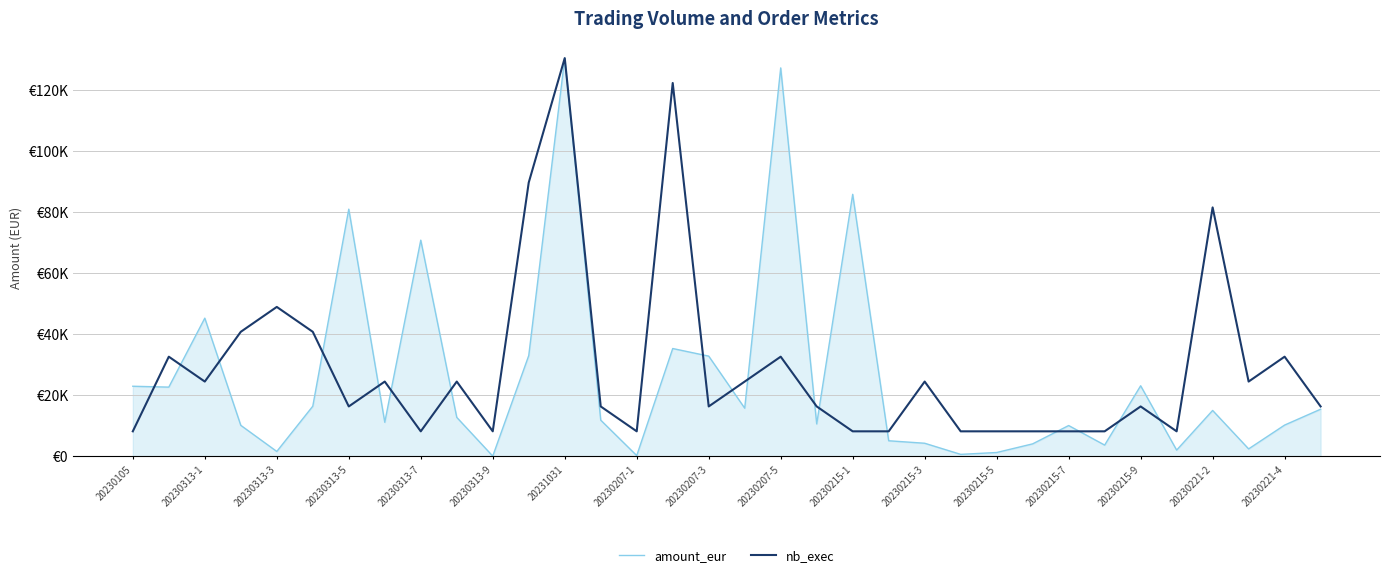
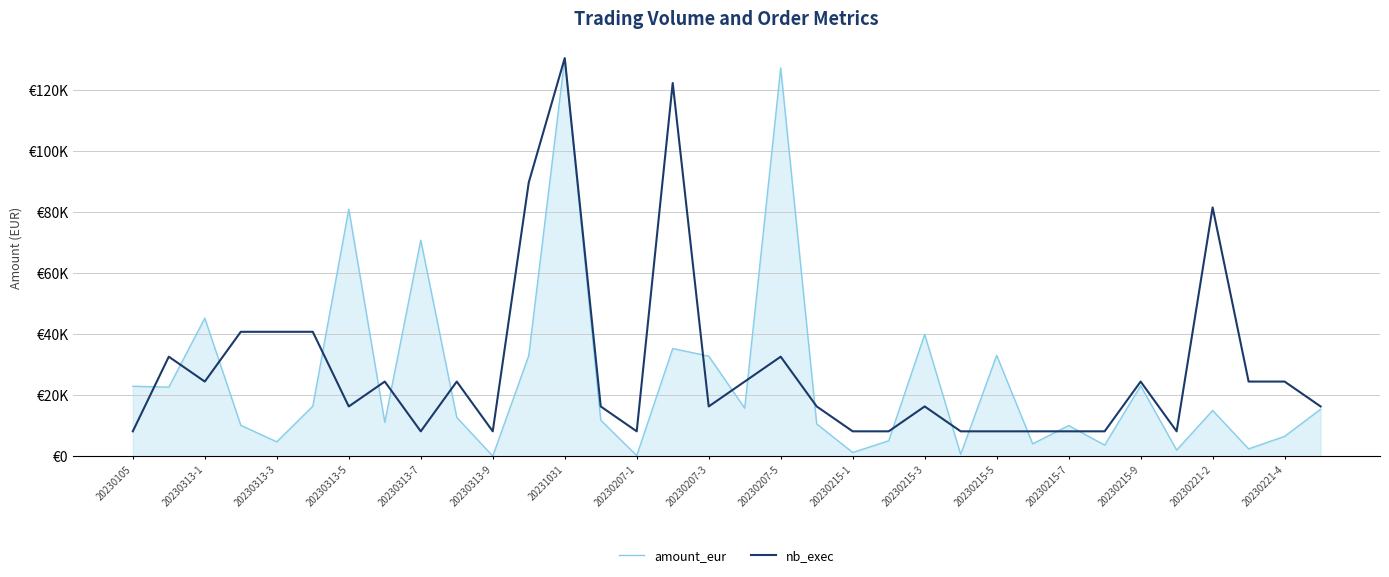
  {
    "amount_eur": {
      "20230105": "€23000",
      "20230313-1": "€45000",
-     "20230313-3": "€2000",
+     "20230313-3": "€5000",
      "20230313-5": "€81000",
      "20230313-7": "€71000",
      "20230313-9": "€0",
      "20230207-1": "€0",
      "20230207-3": "€33000",
      "20230207-5": "€127000",
-     "20230215-1": "€86000",
-     "20230215-3": "€4000",
-     "20230215-5": "€1000",
+     "20230215-1": "€1000",
+     "20230215-3": "€40000",
+     "20230215-5": "€33000",
      "20230215-7": "€10000",
      "20230215-9": "€23000",
      "20230221-2": "€15000",
-     "20230221-4": "€10000"
+     "20230221-4": "€7000"
    },
    "nb_exec": {
      "20230105": "€8000",
      "20230313-1": "€24000",
-     "20230313-3": "€49000",
+     "20230313-3": "€41000",
      "20230313-5": "€16000",
      "20230313-7": "€8000",
      "20230313-9": "€8000",
      "20230207-1": "€8000",
      "20230207-3": "€16000",
      "20230207-5": "€33000",
      "20230215-1": "€8000",
-     "20230215-3": "€24000",
+     "20230215-3": "€16000",
      "20230215-5": "€8000",
      "20230215-7": "€8000",
-     "20230215-9": "€16000",
+     "20230215-9": "€24000",
      "20230221-2": "€81000",
-     "20230221-4": "€33000"
+     "20230221-4": "€24000"
    }
  }
